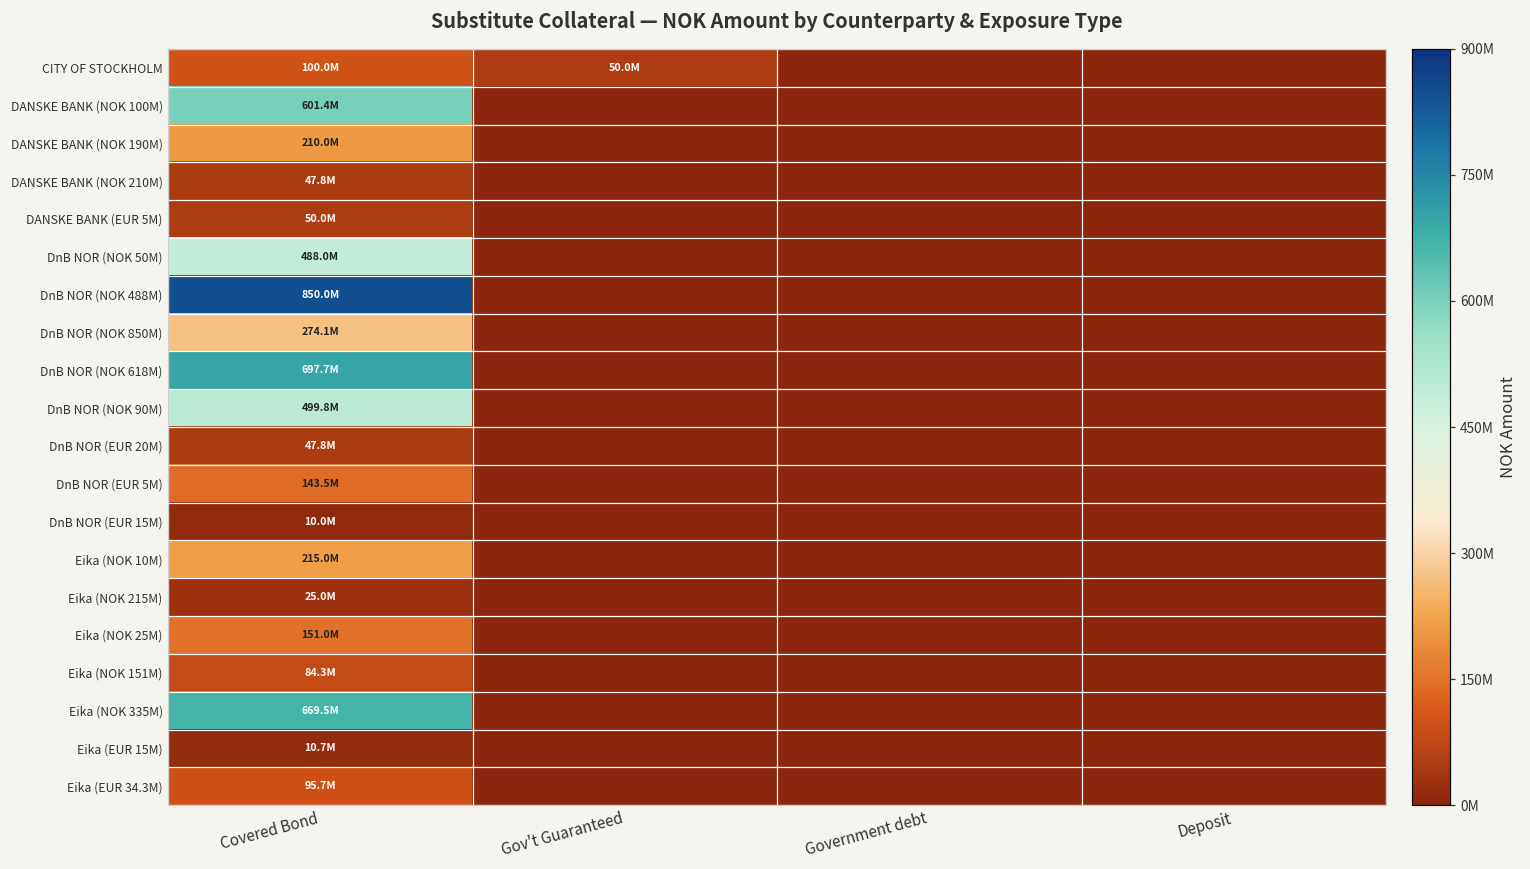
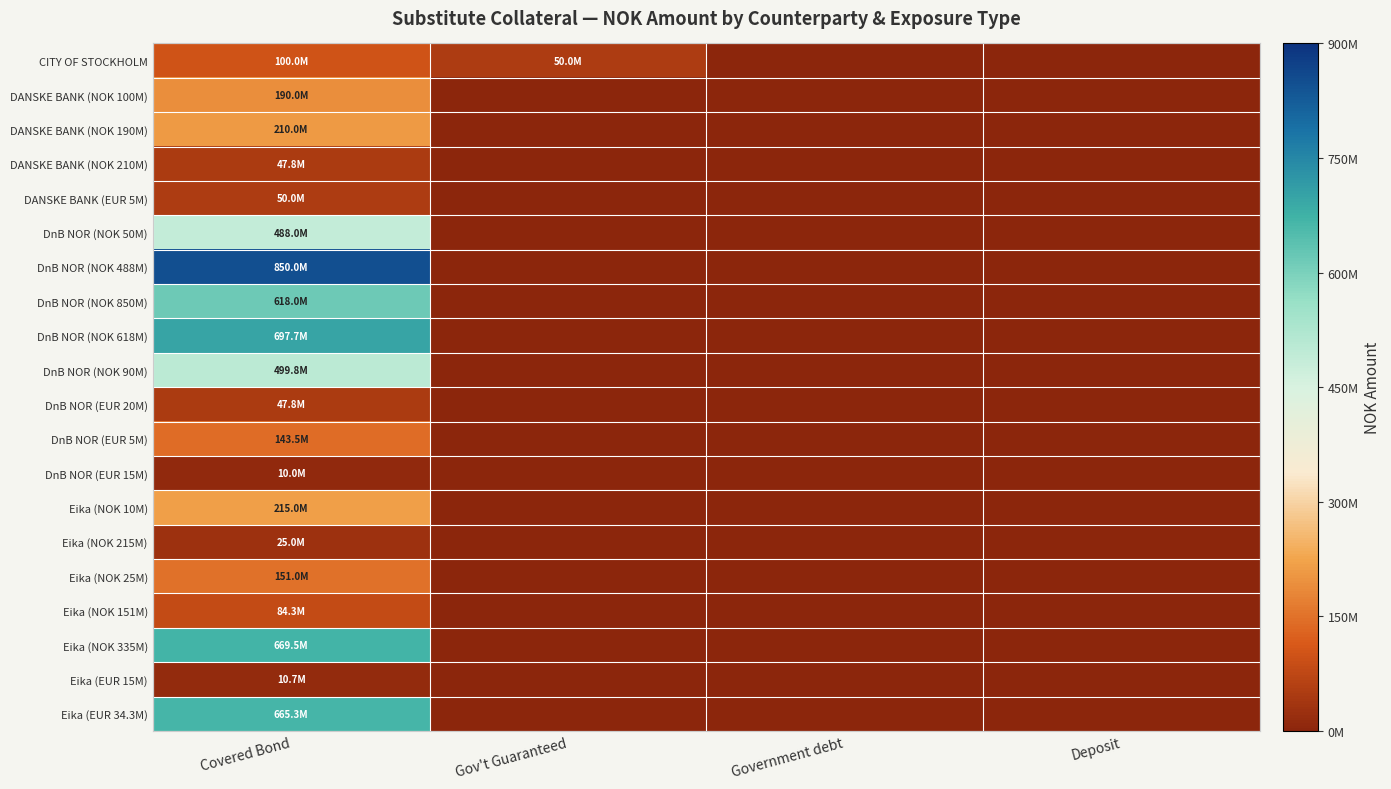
  {
    "CITY OF STOCKHOLM": {
      "Covered Bond": "100.0M",
      "Gov't Guaranteed": "50.0M"
    },
    "DANSKE BANK (NOK 100M)": {
-     "Covered Bond": "601.4M"
+     "Covered Bond": "190.0M"
    },
    "DANSKE BANK (NOK 190M)": {
      "Covered Bond": "210.0M"
    },
    "DANSKE BANK (NOK 210M)": {
      "Covered Bond": "47.8M"
    },
    "DANSKE BANK (EUR 5M)": {
      "Covered Bond": "50.0M"
    },
    "DnB NOR (NOK 50M)": {
      "Covered Bond": "488.0M"
    },
    "DnB NOR (NOK 488M)": {
      "Covered Bond": "850.0M"
    },
    "DnB NOR (NOK 850M)": {
-     "Covered Bond": "274.1M"
+     "Covered Bond": "618.0M"
    },
    "DnB NOR (NOK 618M)": {
      "Covered Bond": "697.7M"
    },
    "DnB NOR (NOK 90M)": {
      "Covered Bond": "499.8M"
    },
    "DnB NOR (EUR 20M)": {
      "Covered Bond": "47.8M"
    },
    "DnB NOR (EUR 5M)": {
      "Covered Bond": "143.5M"
    },
    "DnB NOR (EUR 15M)": {
      "Covered Bond": "10.0M"
    },
    "Eika (NOK 10M)": {
      "Covered Bond": "215.0M"
    },
    "Eika (NOK 215M)": {
      "Covered Bond": "25.0M"
    },
    "Eika (NOK 25M)": {
      "Covered Bond": "151.0M"
    },
    "Eika (NOK 151M)": {
      "Covered Bond": "84.3M"
    },
    "Eika (NOK 335M)": {
      "Covered Bond": "669.5M"
    },
    "Eika (EUR 15M)": {
      "Covered Bond": "10.7M"
    },
    "Eika (EUR 34.3M)": {
-     "Covered Bond": "95.7M"
+     "Covered Bond": "665.3M"
    }
  }
